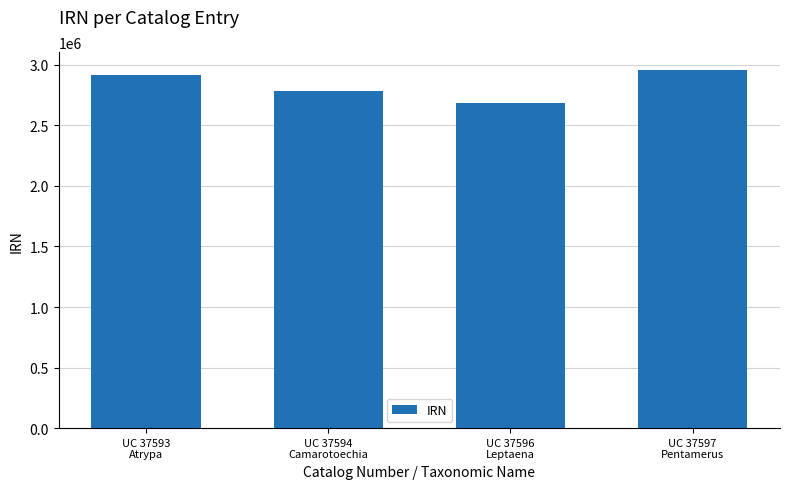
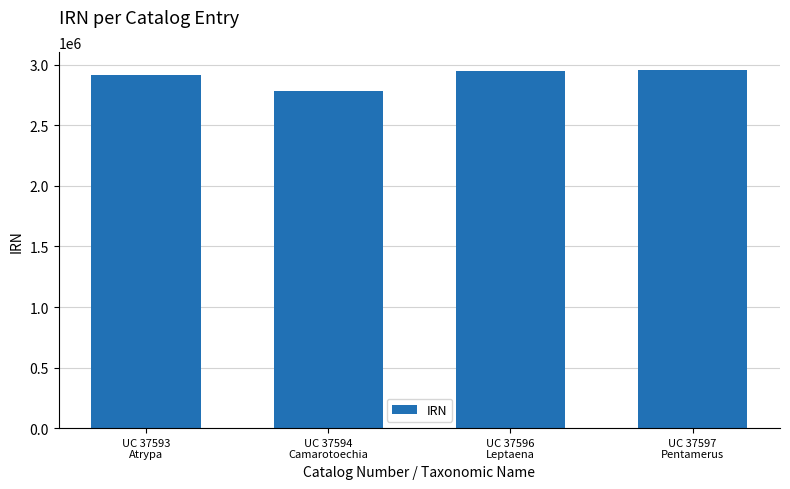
  {
    "UC 37593 Atrypa": 2920000,
    "UC 37594 Camarotoechia": 2780000,
-   "UC 37596 Leptaena": 2680000,
+   "UC 37596 Leptaena": 2950000,
    "UC 37597 Pentamerus": 2960000
  }
